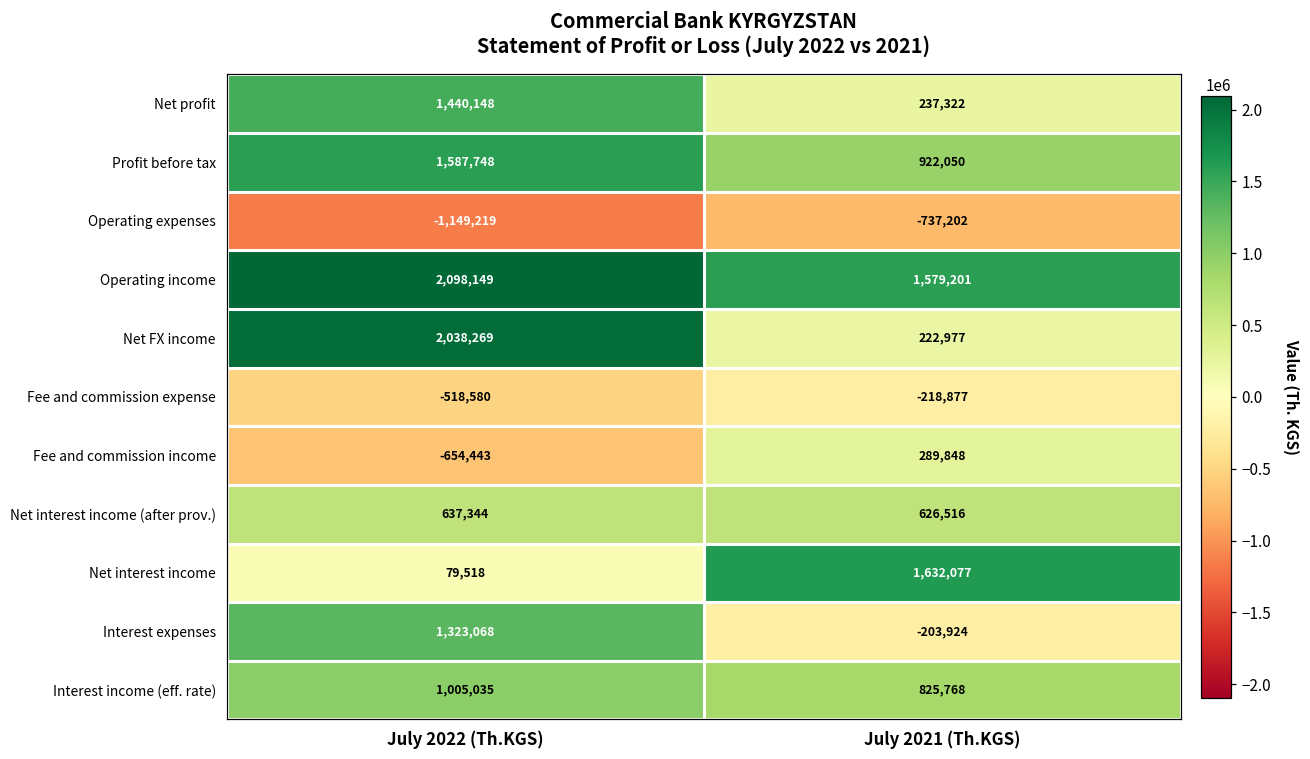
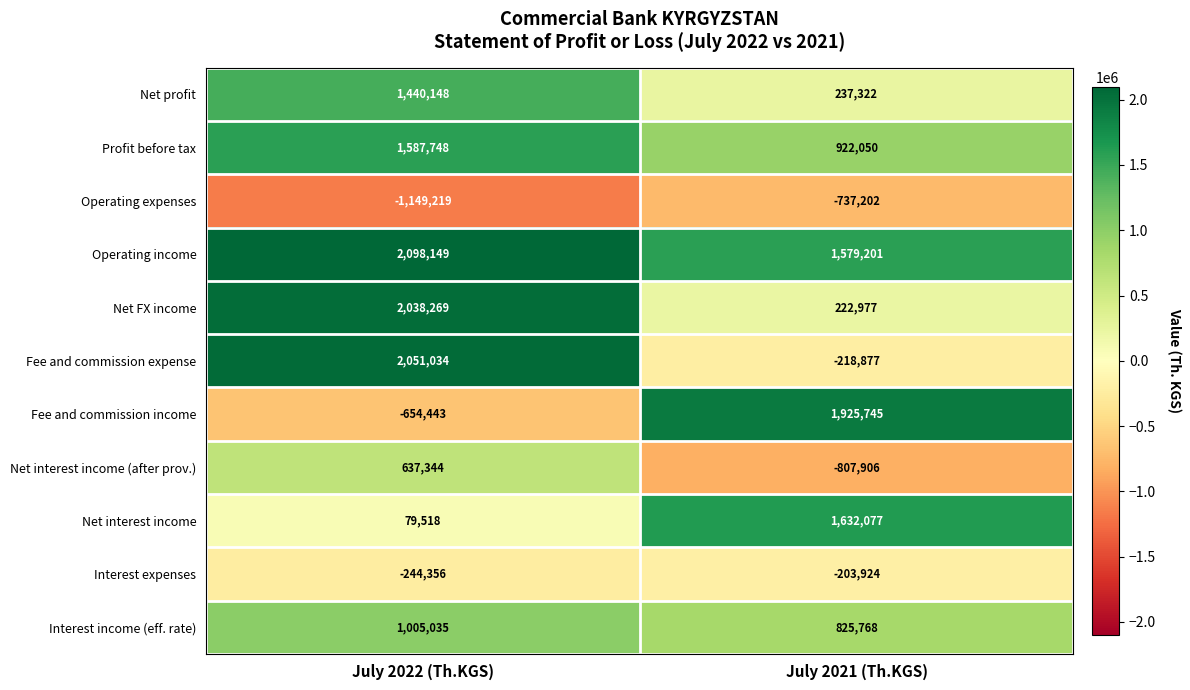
  {
    "Net profit": {
      "July 2022 (Th.KGS)": "1,440,148",
      "July 2021 (Th.KGS)": "237,322"
    },
    "Profit before tax": {
      "July 2022 (Th.KGS)": "1,587,748",
      "July 2021 (Th.KGS)": "922,050"
    },
    "Operating expenses": {
      "July 2022 (Th.KGS)": "-1,149,219",
      "July 2021 (Th.KGS)": "-737,202"
    },
    "Operating income": {
      "July 2022 (Th.KGS)": "2,098,149",
      "July 2021 (Th.KGS)": "1,579,201"
    },
    "Net FX income": {
      "July 2022 (Th.KGS)": "2,038,269",
      "July 2021 (Th.KGS)": "222,977"
    },
    "Fee and commission expense": {
-     "July 2022 (Th.KGS)": "-518,580",
+     "July 2022 (Th.KGS)": "2,051,034",
      "July 2021 (Th.KGS)": "-218,877"
    },
    "Fee and commission income": {
      "July 2022 (Th.KGS)": "-654,443",
-     "July 2021 (Th.KGS)": "289,848"
+     "July 2021 (Th.KGS)": "1,925,745"
    },
    "Net interest income (after prov.)": {
      "July 2022 (Th.KGS)": "637,344",
-     "July 2021 (Th.KGS)": "626,516"
+     "July 2021 (Th.KGS)": "-807,906"
    },
    "Net interest income": {
      "July 2022 (Th.KGS)": "79,518",
      "July 2021 (Th.KGS)": "1,632,077"
    },
    "Interest expenses": {
-     "July 2022 (Th.KGS)": "1,323,068",
+     "July 2022 (Th.KGS)": "-244,356",
      "July 2021 (Th.KGS)": "-203,924"
    },
    "Interest income (eff. rate)": {
      "July 2022 (Th.KGS)": "1,005,035",
      "July 2021 (Th.KGS)": "825,768"
    }
  }
